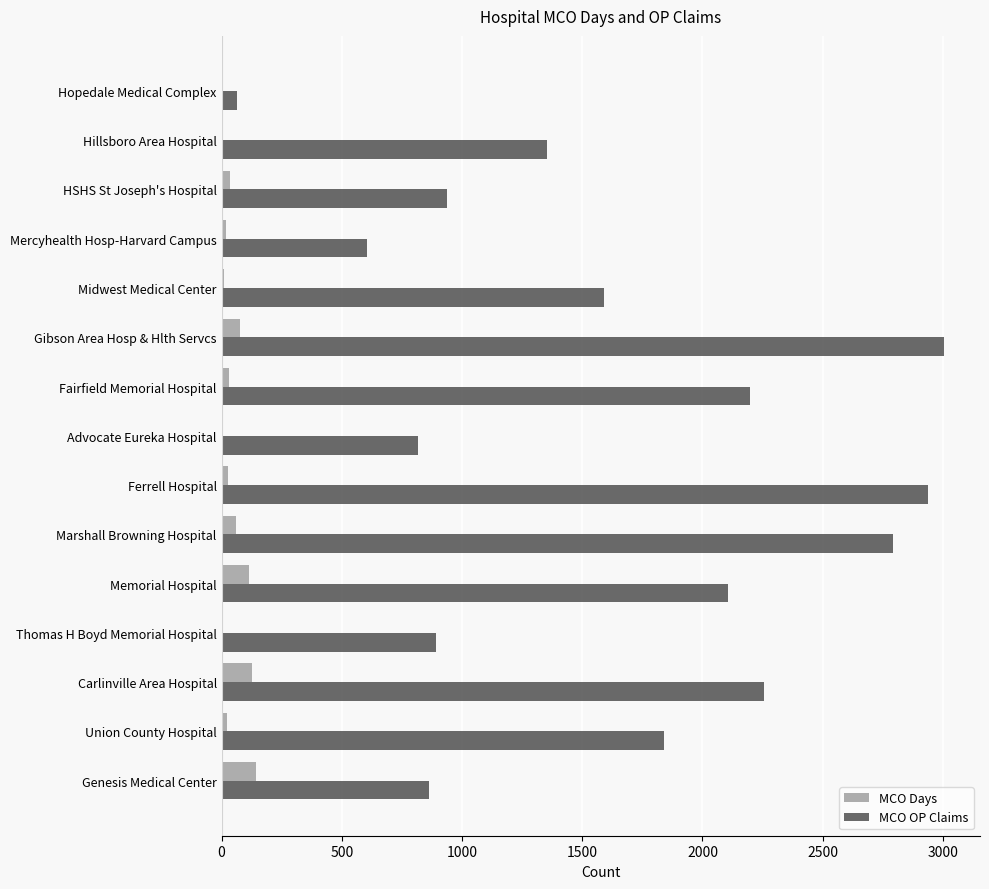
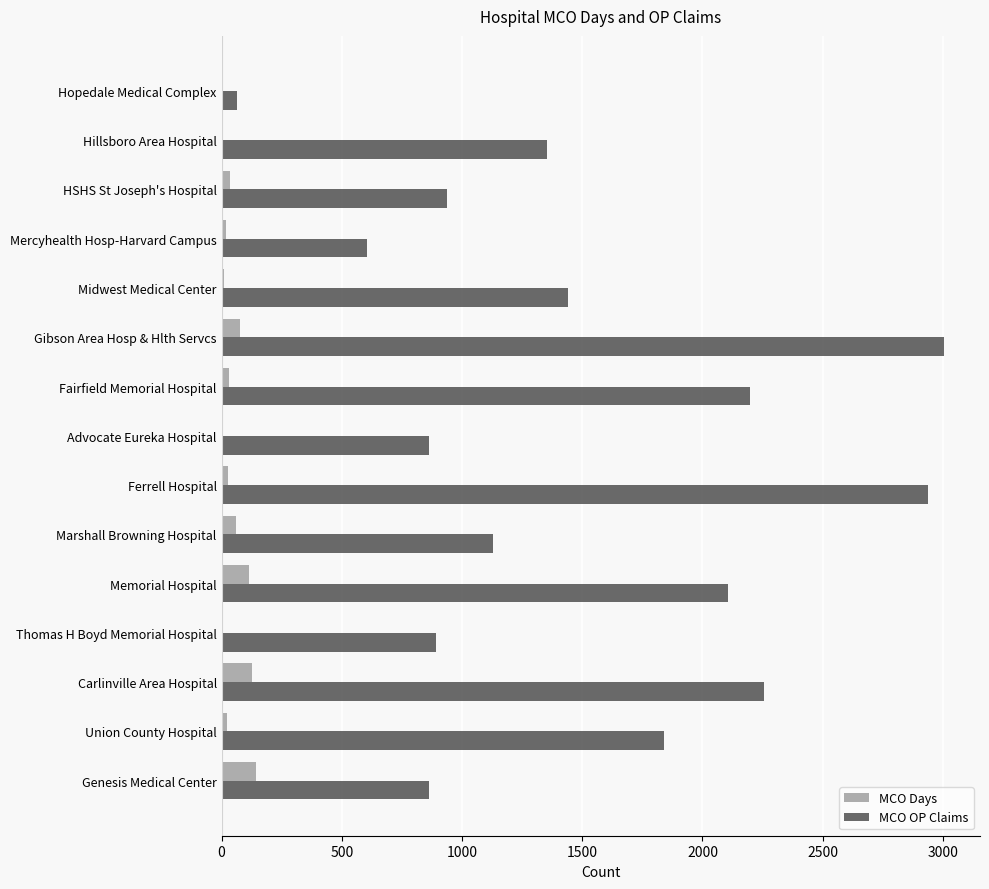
  {
    "MCO Days": {
      "Hopedale Medical Complex": 0,
      "HSHS St Joseph's Hospital": 30,
      "Mercyhealth Hosp-Harvard Campus": 20,
      "Gibson Area Hosp & Hlth Servcs": 80,
      "Fairfield Memorial Hospital": 30,
      "Ferrell Hospital": 30,
      "Marshall Browning Hospital": 60,
      "Memorial Hospital": 110,
      "Thomas H Boyd Memorial Hospital": 0,
      "Carlinville Area Hospital": 130,
      "Union County Hospital": 20,
      "Genesis Medical Center": 140
    },
    "MCO OP Claims": {
      "Hopedale Medical Complex": 70,
      "Hillsboro Area Hospital": 1350,
      "HSHS St Joseph's Hospital": 940,
      "Mercyhealth Hosp-Harvard Campus": 610,
-     "Midwest Medical Center": 1590,
+     "Midwest Medical Center": 1440,
      "Gibson Area Hosp & Hlth Servcs": 3000,
      "Fairfield Memorial Hospital": 2200,
-     "Advocate Eureka Hospital": 820,
+     "Advocate Eureka Hospital": 860,
      "Ferrell Hospital": 2940,
-     "Marshall Browning Hospital": 2790,
+     "Marshall Browning Hospital": 1130,
      "Memorial Hospital": 2110,
      "Thomas H Boyd Memorial Hospital": 890,
      "Carlinville Area Hospital": 2260,
      "Union County Hospital": 1840,
      "Genesis Medical Center": 860
    }
  }
